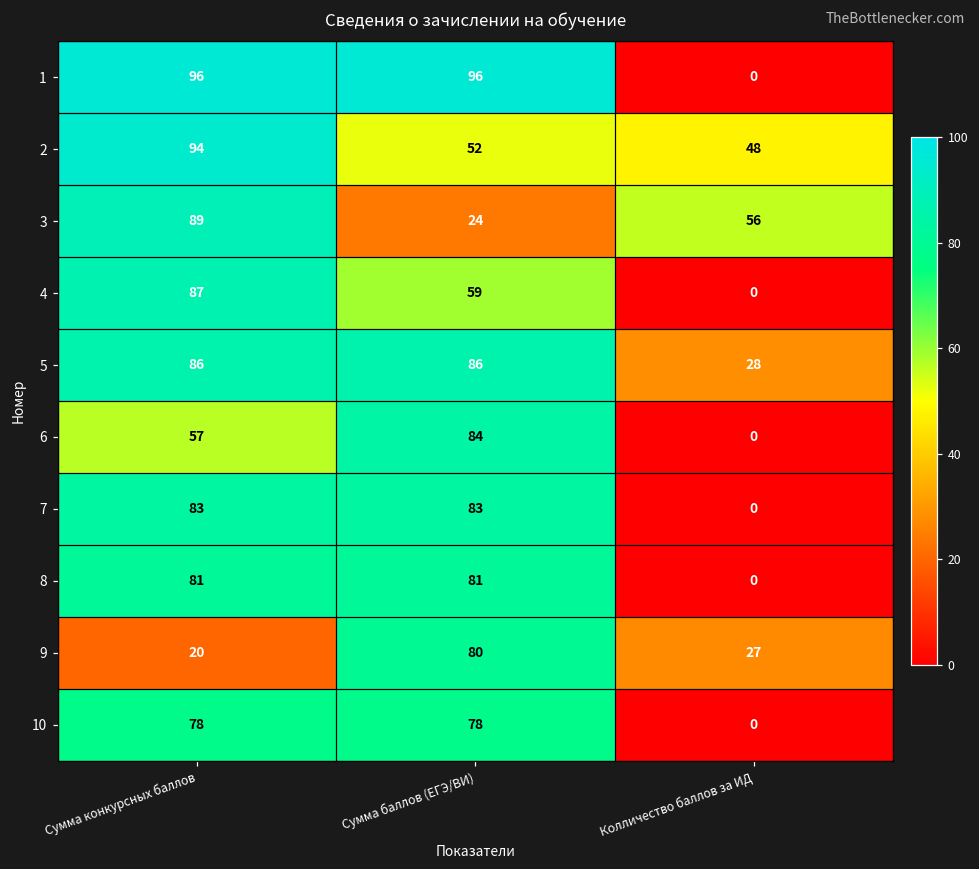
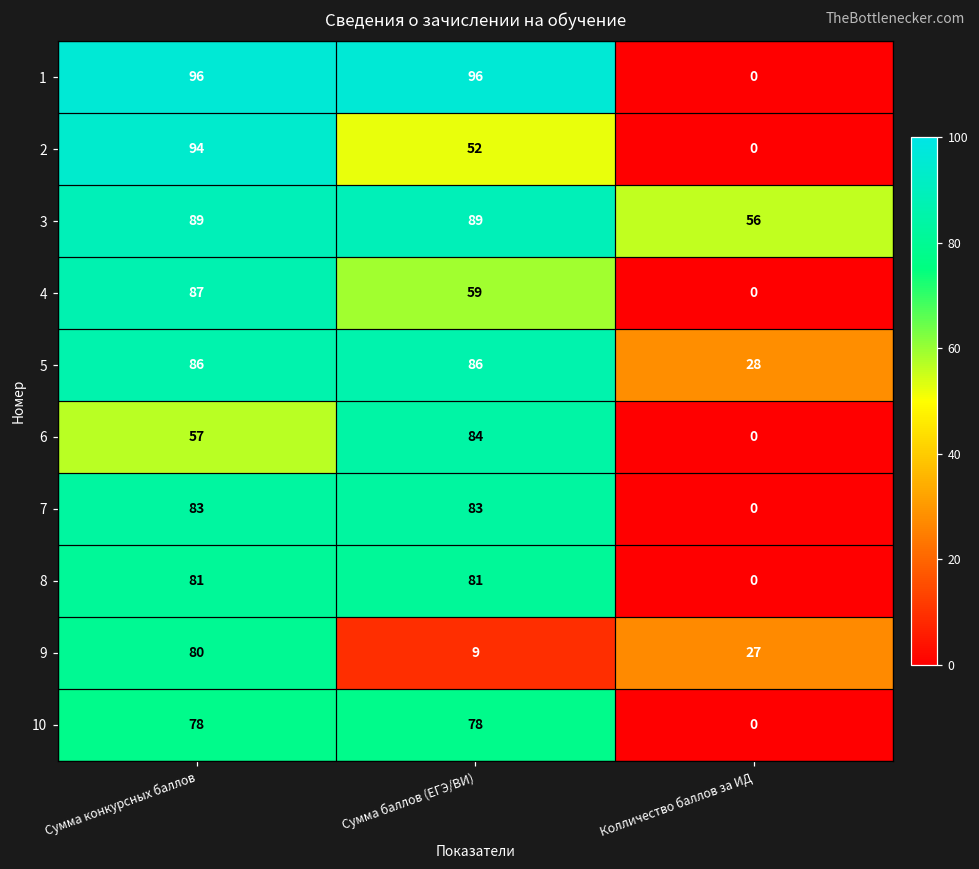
  {
    "1": {
      "Сумма конкурсных баллов": 96,
      "Сумма баллов (ЕГЭ/ВИ)": 96,
      "Колличество баллов за ИД": 0
    },
    "2": {
      "Сумма конкурсных баллов": 94,
      "Сумма баллов (ЕГЭ/ВИ)": 52,
-     "Колличество баллов за ИД": 48
+     "Колличество баллов за ИД": 0
    },
    "3": {
      "Сумма конкурсных баллов": 89,
-     "Сумма баллов (ЕГЭ/ВИ)": 24,
+     "Сумма баллов (ЕГЭ/ВИ)": 89,
      "Колличество баллов за ИД": 56
    },
    "4": {
      "Сумма конкурсных баллов": 87,
      "Сумма баллов (ЕГЭ/ВИ)": 59,
      "Колличество баллов за ИД": 0
    },
    "5": {
      "Сумма конкурсных баллов": 86,
      "Сумма баллов (ЕГЭ/ВИ)": 86,
      "Колличество баллов за ИД": 28
    },
    "6": {
      "Сумма конкурсных баллов": 57,
      "Сумма баллов (ЕГЭ/ВИ)": 84,
      "Колличество баллов за ИД": 0
    },
    "7": {
      "Сумма конкурсных баллов": 83,
      "Сумма баллов (ЕГЭ/ВИ)": 83,
      "Колличество баллов за ИД": 0
    },
    "8": {
      "Сумма конкурсных баллов": 81,
      "Сумма баллов (ЕГЭ/ВИ)": 81,
      "Колличество баллов за ИД": 0
    },
    "9": {
-     "Сумма конкурсных баллов": 20,
-     "Сумма баллов (ЕГЭ/ВИ)": 80,
+     "Сумма конкурсных баллов": 80,
+     "Сумма баллов (ЕГЭ/ВИ)": 9,
      "Колличество баллов за ИД": 27
    },
    "10": {
      "Сумма конкурсных баллов": 78,
      "Сумма баллов (ЕГЭ/ВИ)": 78,
      "Колличество баллов за ИД": 0
    }
  }
